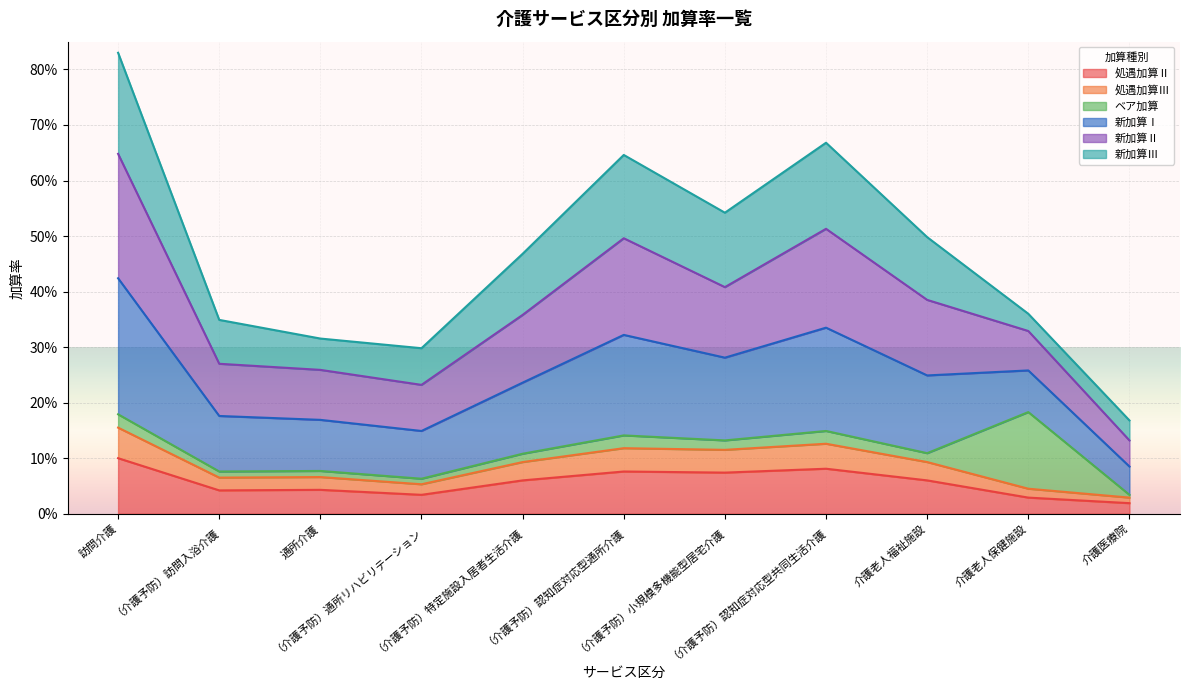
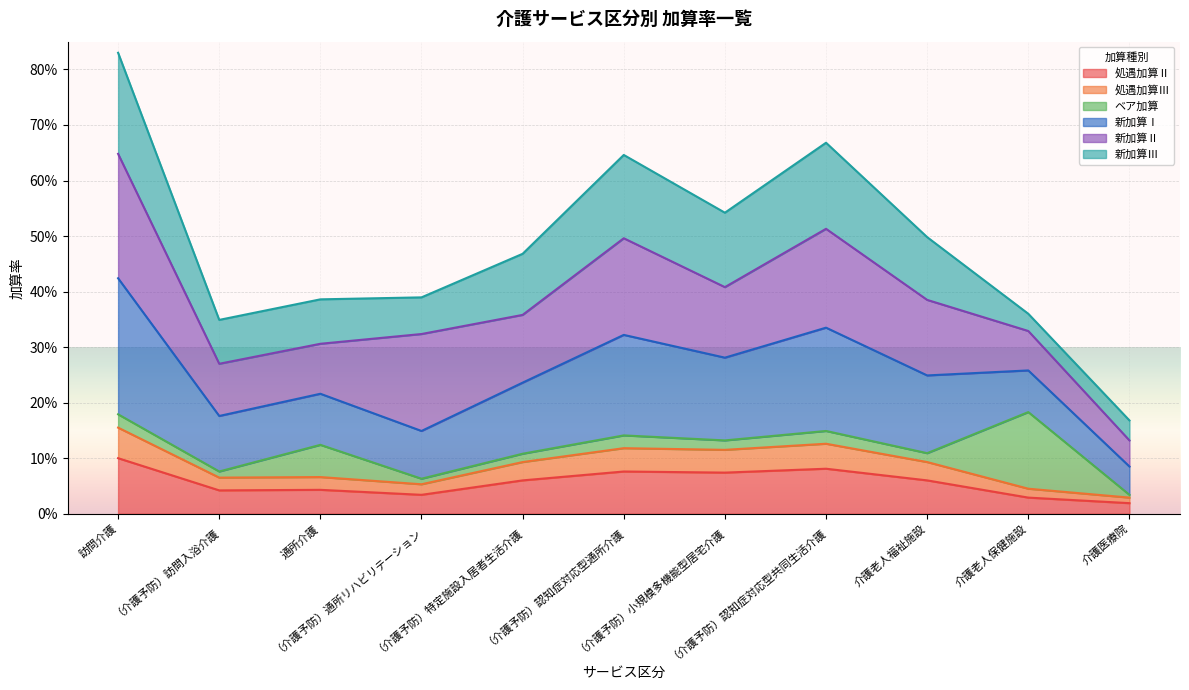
  {
    "ベア加算": {
      "訪問介護": "2%",
      "（介護予防）訪問入浴介護": "1%",
-     "通所介護": "1%",
+     "通所介護": "6%",
      "（介護予防）通所リハビリテーション": "1%",
      "（介護予防）特定施設入居者生活介護": "2%",
      "（介護予防）認知症対応型通所介護": "2%",
      "（介護予防）小規模多機能型居宅介護": "2%",
      "（介護予防）認知症対応型共同生活介護": "2%",
      "介護老人福祉施設": "2%",
      "介護老人保健施設": "14%",
      "介護医療院": "0%"
    },
    "新加算Ⅰ": {
      "訪問介護": "25%",
      "（介護予防）訪問入浴介護": "10%",
      "通所介護": "9%",
      "（介護予防）通所リハビリテーション": "9%",
      "（介護予防）特定施設入居者生活介護": "13%",
      "（介護予防）認知症対応型通所介護": "18%",
      "（介護予防）小規模多機能型居宅介護": "15%",
      "（介護予防）認知症対応型共同生活介護": "19%",
      "介護老人福祉施設": "14%",
      "介護老人保健施設": "8%",
      "介護医療院": "5%"
    },
    "新加算Ⅱ": {
      "訪問介護": "22%",
      "（介護予防）訪問入浴介護": "9%",
      "通所介護": "9%",
-     "（介護予防）通所リハビリテーション": "8%",
+     "（介護予防）通所リハビリテーション": "17%",
      "（介護予防）特定施設入居者生活介護": "12%",
      "（介護予防）認知症対応型通所介護": "17%",
      "（介護予防）小規模多機能型居宅介護": "13%",
      "（介護予防）認知症対応型共同生活介護": "18%",
      "介護老人福祉施設": "14%",
      "介護老人保健施設": "7%",
      "介護医療院": "5%"
    },
    "新加算Ⅲ": {
      "訪問介護": "18%",
      "（介護予防）訪問入浴介護": "8%",
-     "通所介護": "6%",
+     "通所介護": "8%",
      "（介護予防）通所リハビリテーション": "7%",
      "（介護予防）特定施設入居者生活介護": "11%",
      "（介護予防）認知症対応型通所介護": "15%",
      "（介護予防）小規模多機能型居宅介護": "13%",
      "（介護予防）認知症対応型共同生活介護": "16%",
      "介護老人福祉施設": "11%",
      "介護老人保健施設": "3%",
      "介護医療院": "4%"
    }
  }
